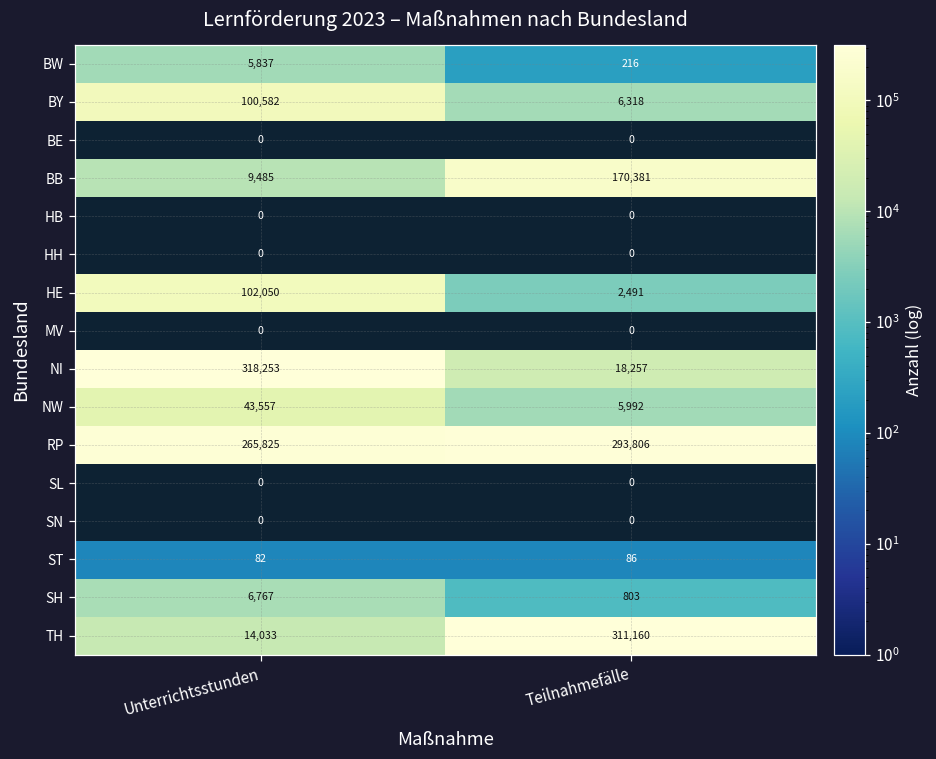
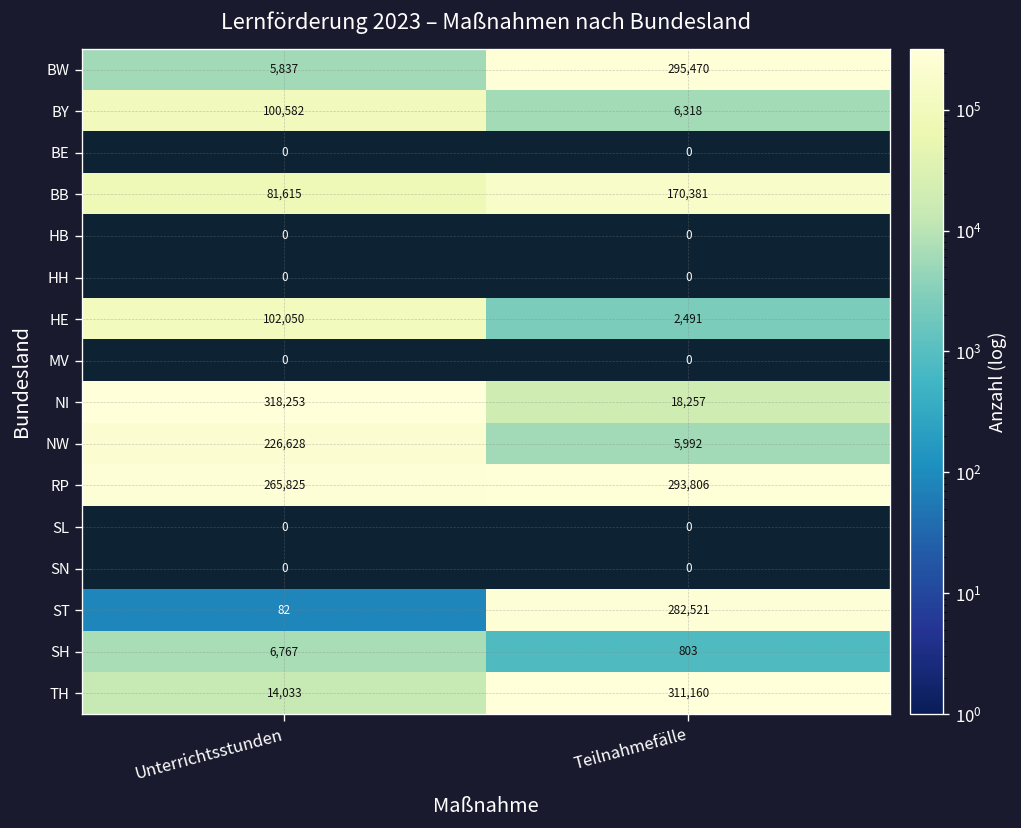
  {
    "BW": {
      "Unterrichtsstunden": "5,837",
-     "Teilnahmefälle": "216"
+     "Teilnahmefälle": "295,470"
    },
    "BY": {
      "Unterrichtsstunden": "100,582",
      "Teilnahmefälle": "6,318"
    },
    "BB": {
-     "Unterrichtsstunden": "9,485",
+     "Unterrichtsstunden": "81,615",
      "Teilnahmefälle": "170,381"
    },
    "HE": {
      "Unterrichtsstunden": "102,050",
      "Teilnahmefälle": "2,491"
    },
    "NI": {
      "Unterrichtsstunden": "318,253",
      "Teilnahmefälle": "18,257"
    },
    "NW": {
-     "Unterrichtsstunden": "43,557",
+     "Unterrichtsstunden": "226,628",
      "Teilnahmefälle": "5,992"
    },
    "RP": {
      "Unterrichtsstunden": "265,825",
      "Teilnahmefälle": "293,806"
    },
    "ST": {
      "Unterrichtsstunden": "82",
-     "Teilnahmefälle": "86"
+     "Teilnahmefälle": "282,521"
    },
    "SH": {
      "Unterrichtsstunden": "6,767",
      "Teilnahmefälle": "803"
    },
    "TH": {
      "Unterrichtsstunden": "14,033",
      "Teilnahmefälle": "311,160"
    }
  }
